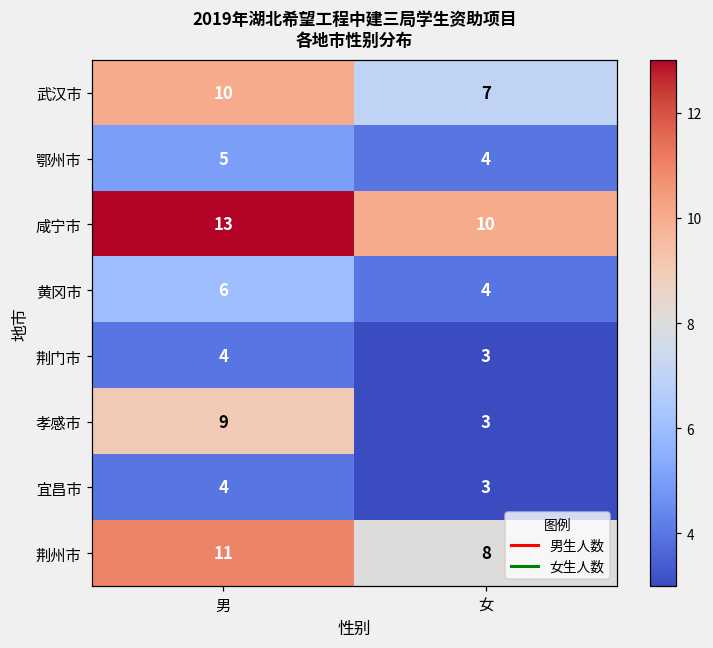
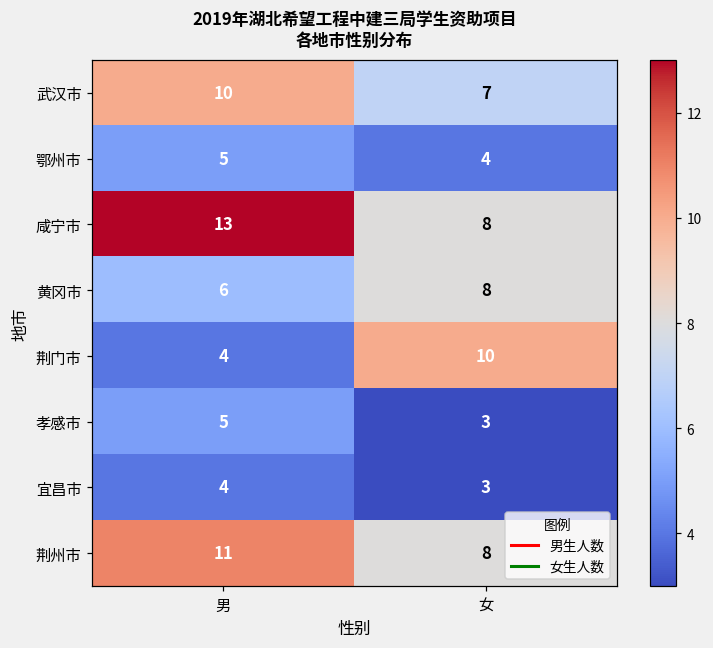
  {
    "武汉市": {
      "男": 10,
      "女": 7
    },
    "鄂州市": {
      "男": 5,
      "女": 4
    },
    "咸宁市": {
      "男": 13,
-     "女": 10
+     "女": 8
    },
    "黄冈市": {
      "男": 6,
-     "女": 4
+     "女": 8
    },
    "荆门市": {
      "男": 4,
-     "女": 3
+     "女": 10
    },
    "孝感市": {
-     "男": 9,
+     "男": 5,
      "女": 3
    },
    "宜昌市": {
      "男": 4,
      "女": 3
    },
    "荆州市": {
      "男": 11,
      "女": 8
    }
  }
